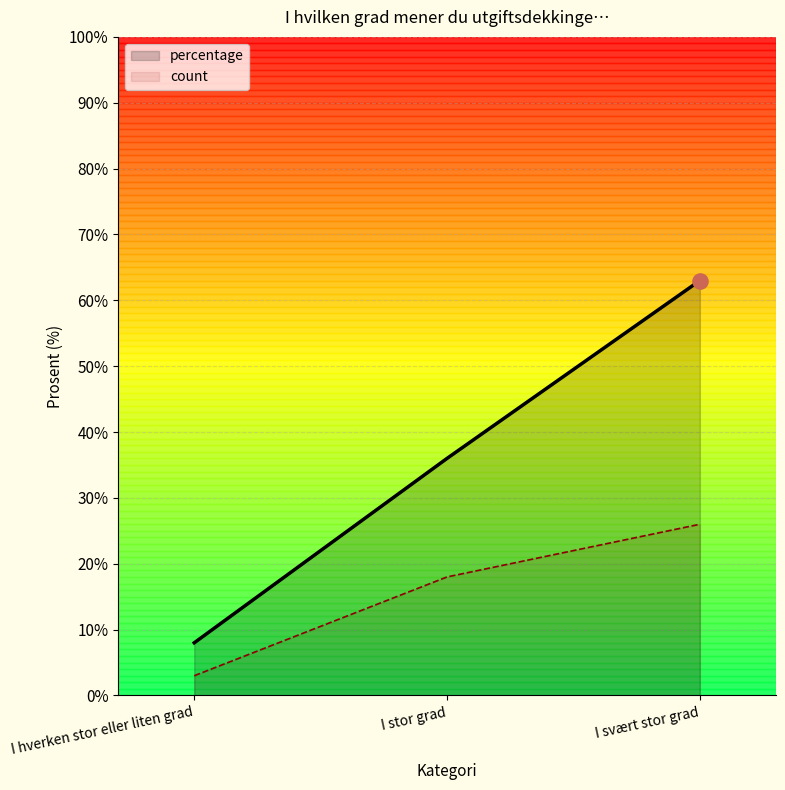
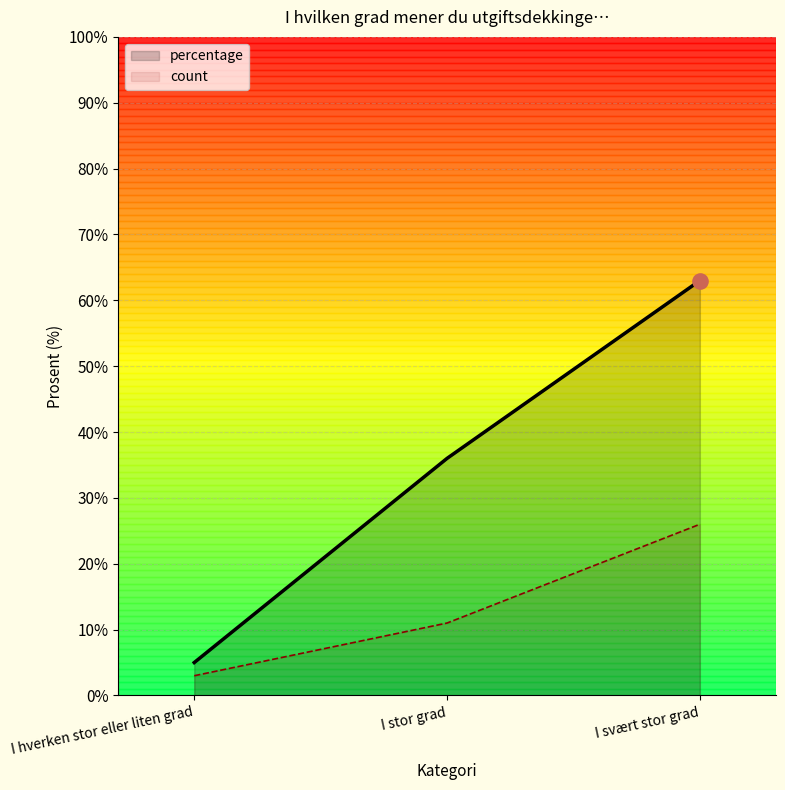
  {
    "percentage": {
-     "I hverken stor eller liten grad": "8%",
+     "I hverken stor eller liten grad": "5%",
      "I stor grad": "36%"
    },
    "count": {
      "I hverken stor eller liten grad": "3%",
-     "I stor grad": "18%",
+     "I stor grad": "11%",
      "I svært stor grad": "26%"
    }
  }
